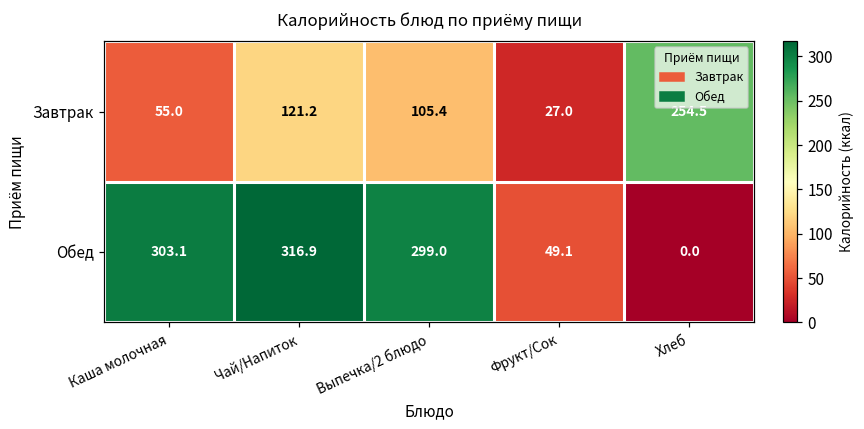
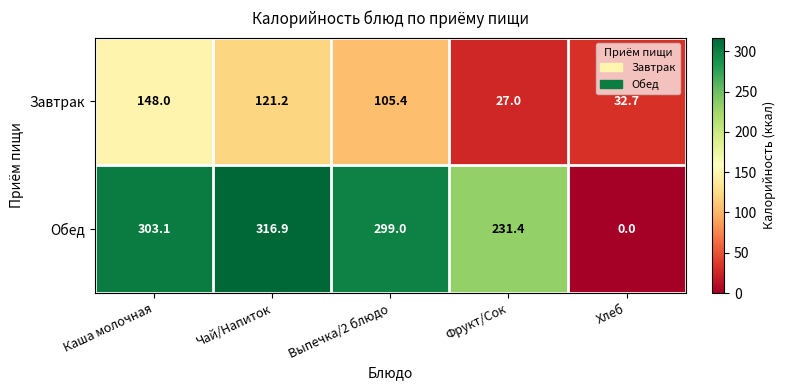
  {
    "Завтрак": {
-     "Каша молочная": 55.0,
+     "Каша молочная": 148.0,
      "Чай/Напиток": 121.2,
      "Выпечка/2 блюдо": 105.4,
      "Фрукт/Сок": 27.0,
-     "Хлеб": 254.5
+     "Хлеб": 32.7
    },
    "Обед": {
      "Каша молочная": 303.1,
      "Чай/Напиток": 316.9,
      "Выпечка/2 блюдо": 299.0,
-     "Фрукт/Сок": 49.1,
+     "Фрукт/Сок": 231.4,
      "Хлеб": 0.0
    }
  }
